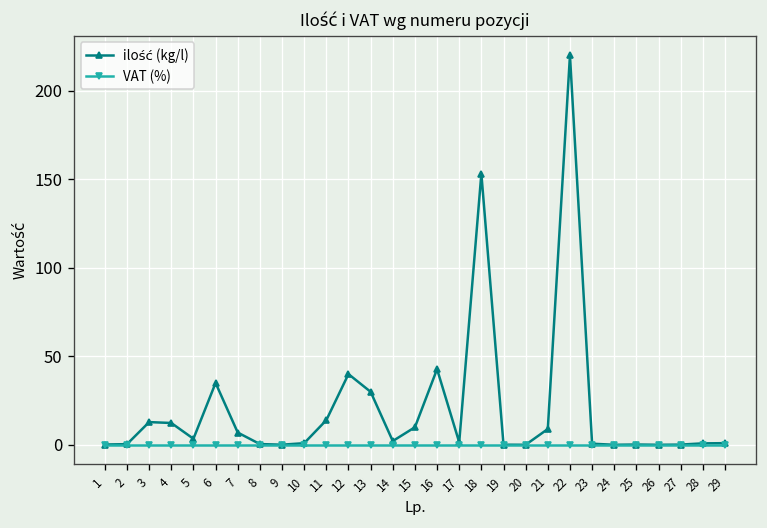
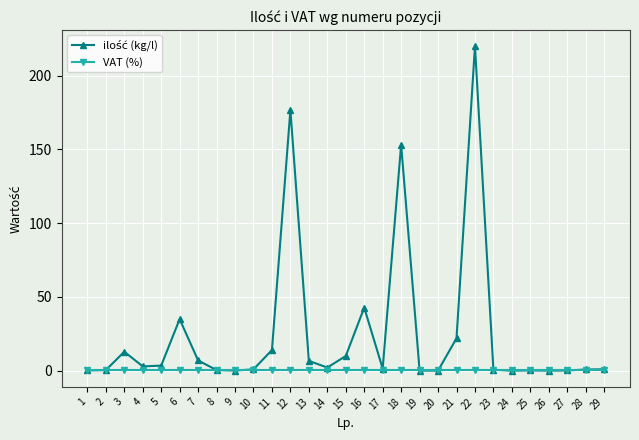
  {
    "ilość (kg/l)": {
      "3": 13,
-     "4": 12,
+     "4": 3,
      "5": 4,
      "6": 35,
      "7": 7,
      "11": 14,
-     "12": 40,
-     "13": 30,
+     "12": 177,
+     "13": 7,
      "14": 2,
      "15": 10,
      "16": 43,
      "18": 153,
-     "21": 9,
+     "21": 22,
      "22": 220
    },
    "VAT (%)": {
      "3": 0,
      "4": 0,
      "5": 0,
      "6": 0,
      "7": 0,
      "11": 0,
      "12": 0,
      "13": 0,
      "14": 0,
      "15": 0,
      "16": 0,
      "18": 0,
      "21": 0,
      "22": 0
    }
  }
